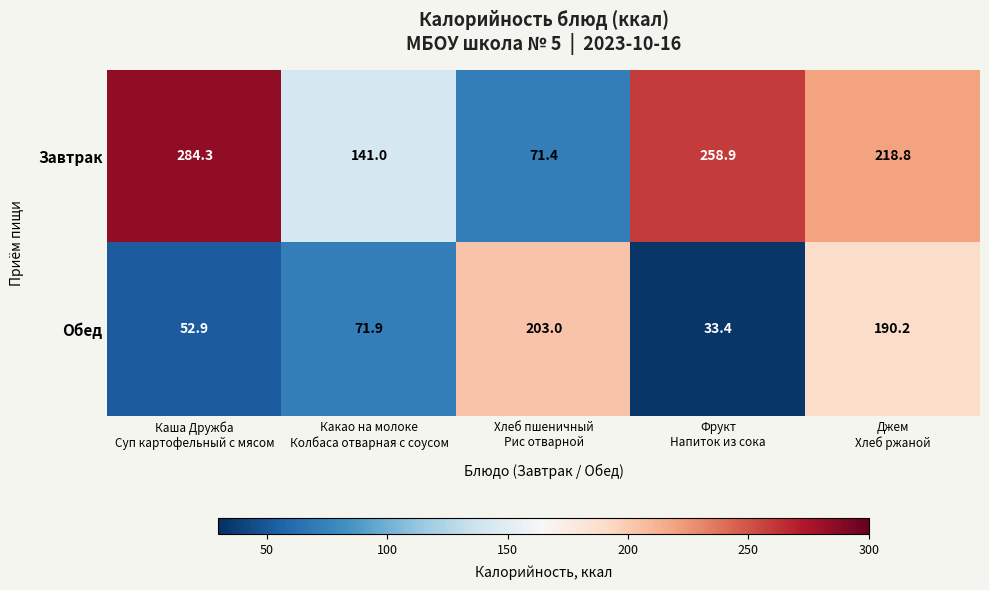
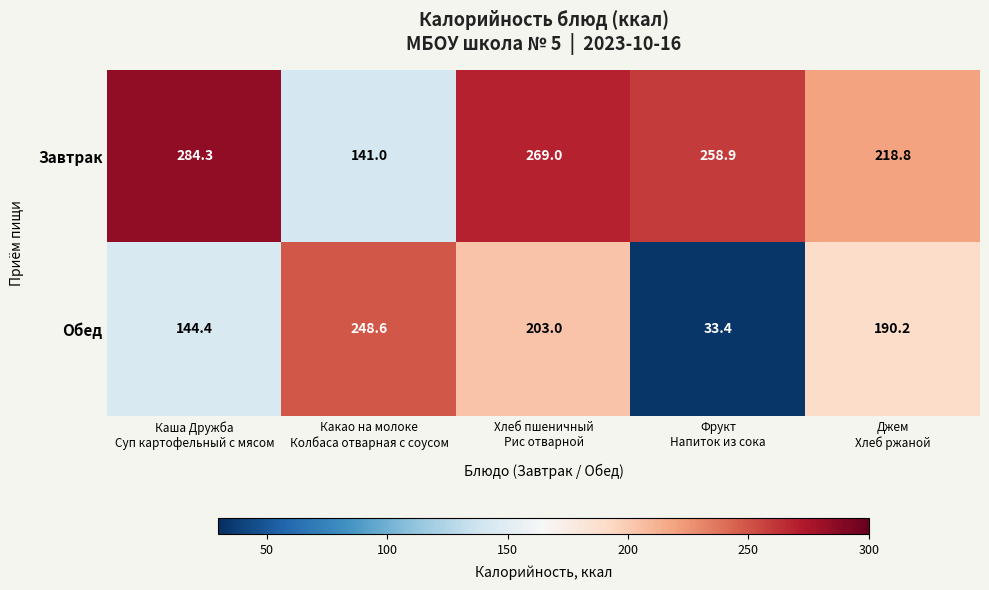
  {
    "Завтрак": {
      "Каша Дружба Суп картофельный с мясом": 284.3,
      "Какао на молоке Колбаса отварная с соусом": 141.0,
-     "Хлеб пшеничный Рис отварной": 71.4,
+     "Хлеб пшеничный Рис отварной": 269.0,
      "Фрукт Напиток из сока": 258.9,
      "Джем Хлеб ржаной": 218.8
    },
    "Обед": {
-     "Каша Дружба Суп картофельный с мясом": 52.9,
-     "Какао на молоке Колбаса отварная с соусом": 71.9,
+     "Каша Дружба Суп картофельный с мясом": 144.4,
+     "Какао на молоке Колбаса отварная с соусом": 248.6,
      "Хлеб пшеничный Рис отварной": 203.0,
      "Фрукт Напиток из сока": 33.4,
      "Джем Хлеб ржаной": 190.2
    }
  }
